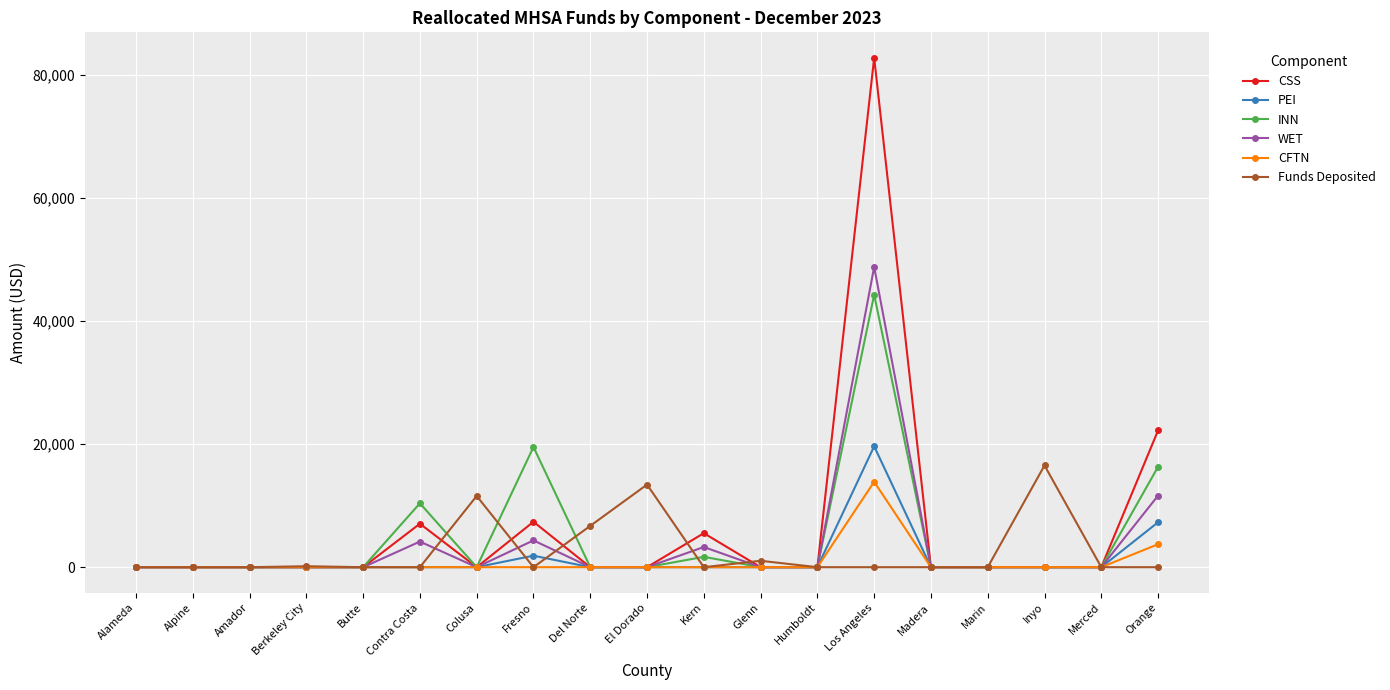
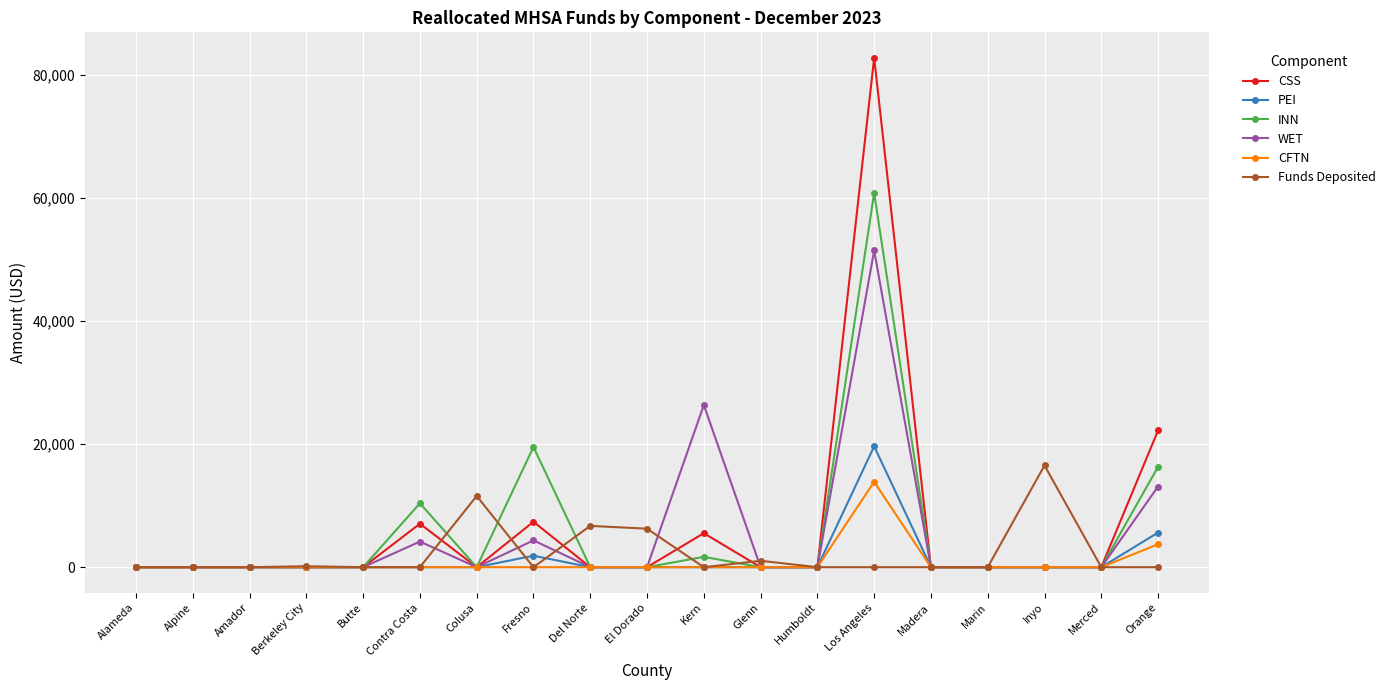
  {
    "CSS": {
      "Contra Costa": "7,000",
      "Fresno": "7,000",
      "Kern": "6,000",
      "Los Angeles": "83,000",
      "Orange": "22,000"
    },
    "PEI": {
      "Fresno": "2,000",
      "Los Angeles": "20,000",
-     "Orange": "7,000"
+     "Orange": "6,000"
    },
    "INN": {
      "Contra Costa": "10,000",
      "Fresno": "20,000",
      "Kern": "2,000",
-     "Los Angeles": "44,000",
+     "Los Angeles": "61,000",
      "Orange": "16,000"
    },
    "WET": {
      "Contra Costa": "4,000",
      "Fresno": "4,000",
-     "Kern": "3,000",
-     "Los Angeles": "49,000",
-     "Orange": "12,000"
+     "Kern": "26,000",
+     "Los Angeles": "51,000",
+     "Orange": "13,000"
    },
    "CFTN": {
      "Los Angeles": "14,000",
      "Orange": "4,000"
    },
    "Funds Deposited": {
      "Colusa": "12,000",
      "Del Norte": "7,000",
-     "El Dorado": "13,000",
+     "El Dorado": "6,000",
      "Glenn": "1,000",
      "Los Angeles": "0",
      "Inyo": "17,000",
      "Orange": "0"
    }
  }
